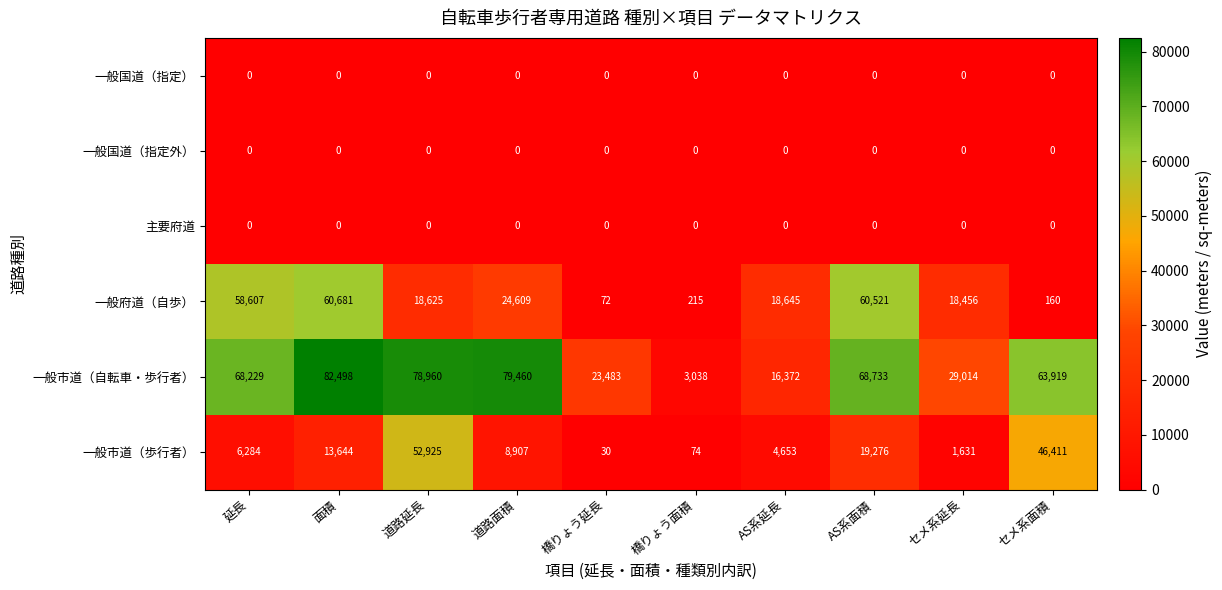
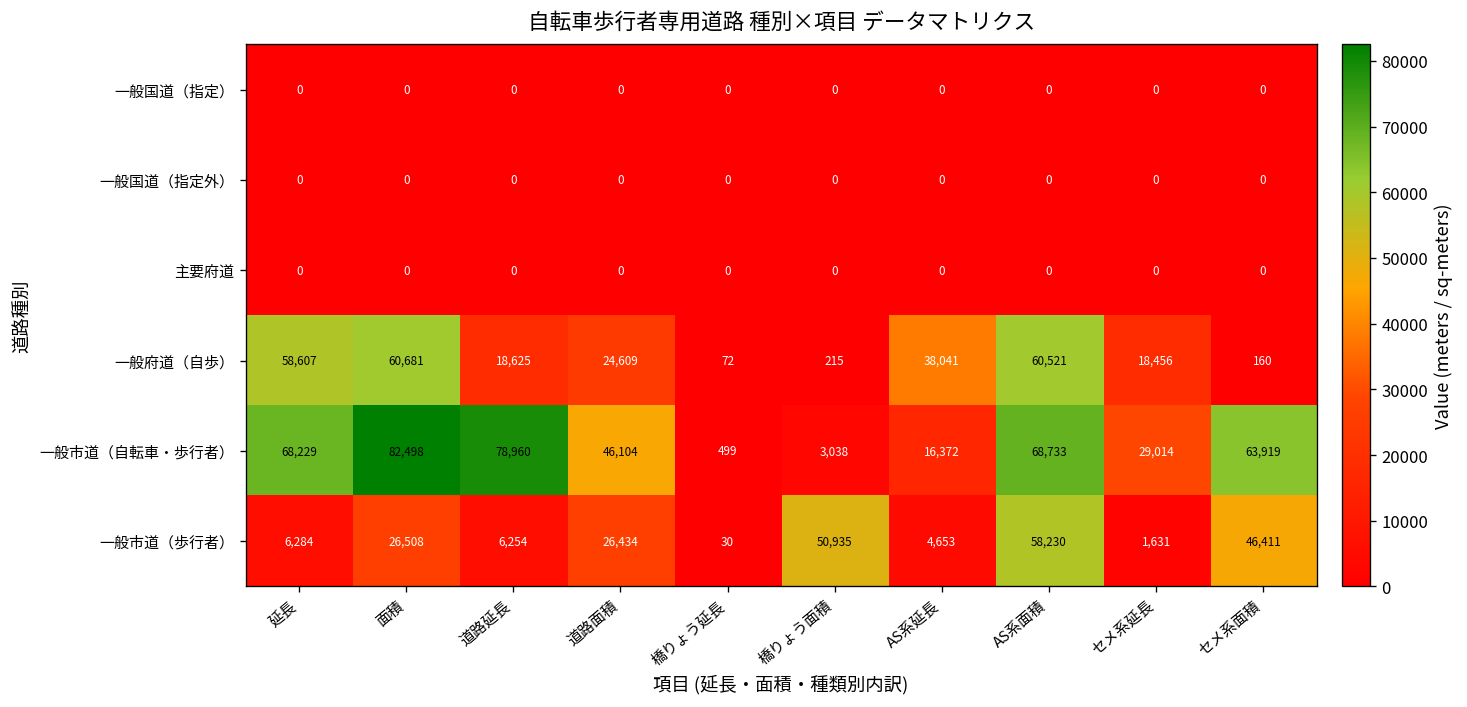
  {
    "一般国道（指定）": {
      "延長": "0",
      "面積": "0",
      "道路延長": "0",
      "道路面積": "0",
      "橋りょう延長": "0",
      "橋りょう面積": "0",
      "AS系延長": "0",
      "AS系面積": "0",
      "セメ系延長": "0",
      "セメ系面積": "0"
    },
    "一般国道（指定外）": {
      "延長": "0",
      "面積": "0",
      "道路延長": "0",
      "道路面積": "0",
      "橋りょう延長": "0",
      "橋りょう面積": "0",
      "AS系延長": "0",
      "AS系面積": "0",
      "セメ系延長": "0",
      "セメ系面積": "0"
    },
    "主要府道": {
      "延長": "0",
      "面積": "0",
      "道路延長": "0",
      "道路面積": "0",
      "橋りょう延長": "0",
      "橋りょう面積": "0",
      "AS系延長": "0",
      "AS系面積": "0",
      "セメ系延長": "0",
      "セメ系面積": "0"
    },
    "一般府道（自歩）": {
      "延長": "58,607",
      "面積": "60,681",
      "道路延長": "18,625",
      "道路面積": "24,609",
      "橋りょう延長": "72",
      "橋りょう面積": "215",
-     "AS系延長": "18,645",
+     "AS系延長": "38,041",
      "AS系面積": "60,521",
      "セメ系延長": "18,456",
      "セメ系面積": "160"
    },
    "一般市道（自転車・歩行者）": {
      "延長": "68,229",
      "面積": "82,498",
      "道路延長": "78,960",
-     "道路面積": "79,460",
-     "橋りょう延長": "23,483",
+     "道路面積": "46,104",
+     "橋りょう延長": "499",
      "橋りょう面積": "3,038",
      "AS系延長": "16,372",
      "AS系面積": "68,733",
      "セメ系延長": "29,014",
      "セメ系面積": "63,919"
    },
    "一般市道（歩行者）": {
      "延長": "6,284",
-     "面積": "13,644",
-     "道路延長": "52,925",
-     "道路面積": "8,907",
+     "面積": "26,508",
+     "道路延長": "6,254",
+     "道路面積": "26,434",
      "橋りょう延長": "30",
-     "橋りょう面積": "74",
+     "橋りょう面積": "50,935",
      "AS系延長": "4,653",
-     "AS系面積": "19,276",
+     "AS系面積": "58,230",
      "セメ系延長": "1,631",
      "セメ系面積": "46,411"
    }
  }
